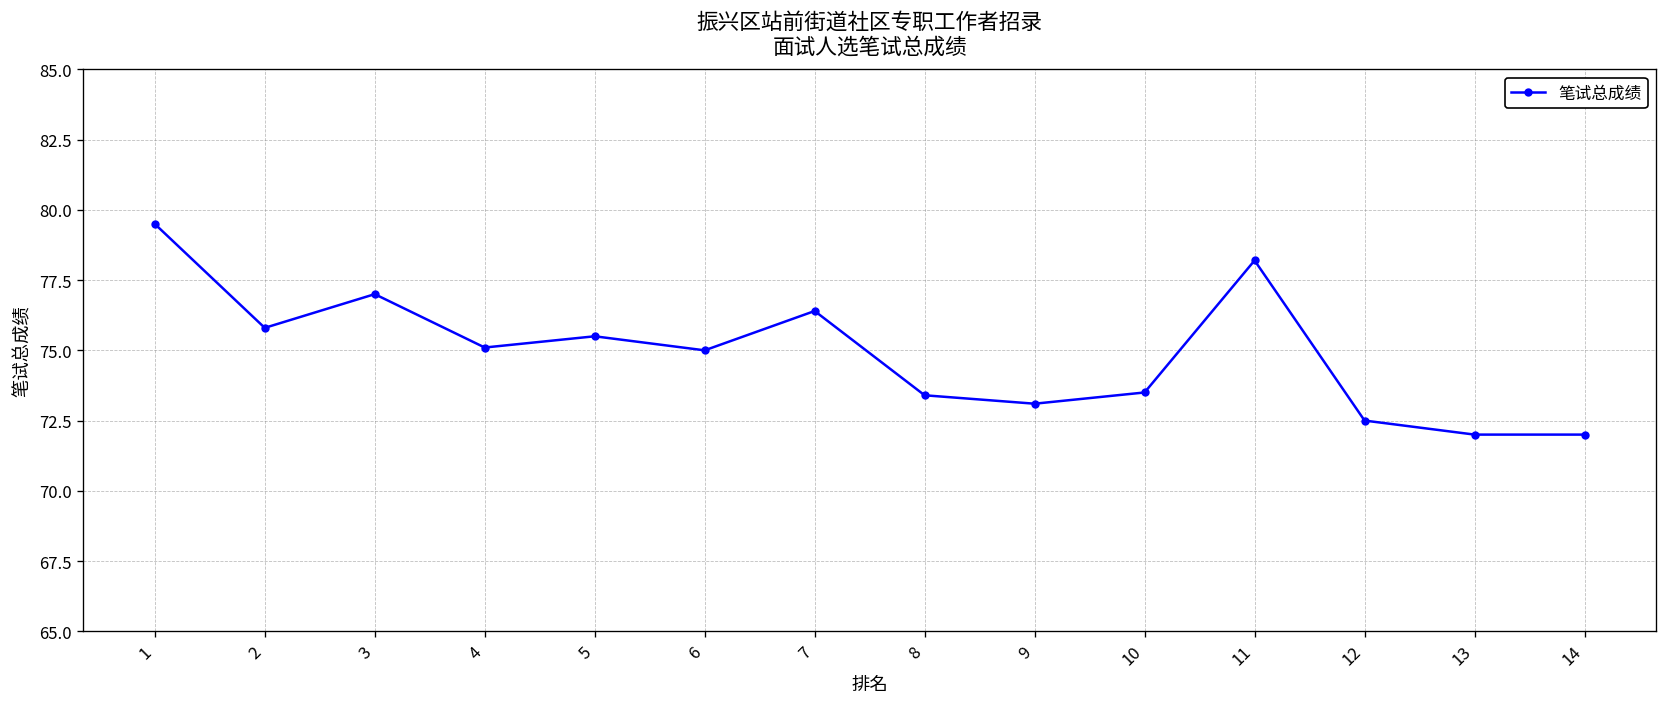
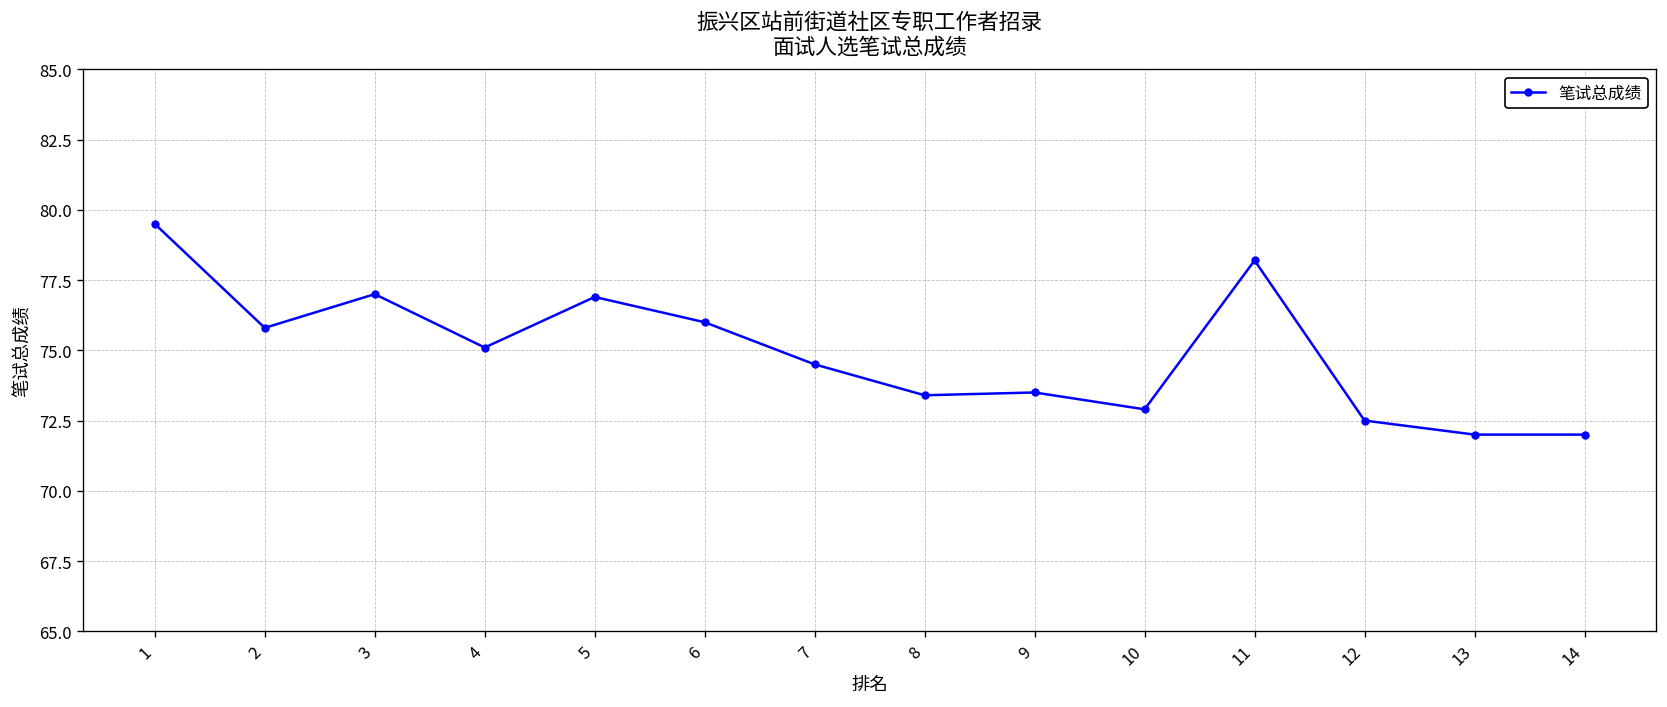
  {
    "1": 79.5,
    "2": 75.8,
    "3": 77.0,
    "4": 75.1,
-   "5": 75.5,
-   "6": 75,
-   "7": 76.4,
+   "5": 76.9,
+   "6": 76,
+   "7": 74.5,
    "8": 73.4,
-   "9": 73.1,
-   "10": 73.5,
+   "9": 73.5,
+   "10": 72.9,
    "11": 78.2,
    "12": 72.5,
    "13": 72.0,
    "14": 72.0
  }
